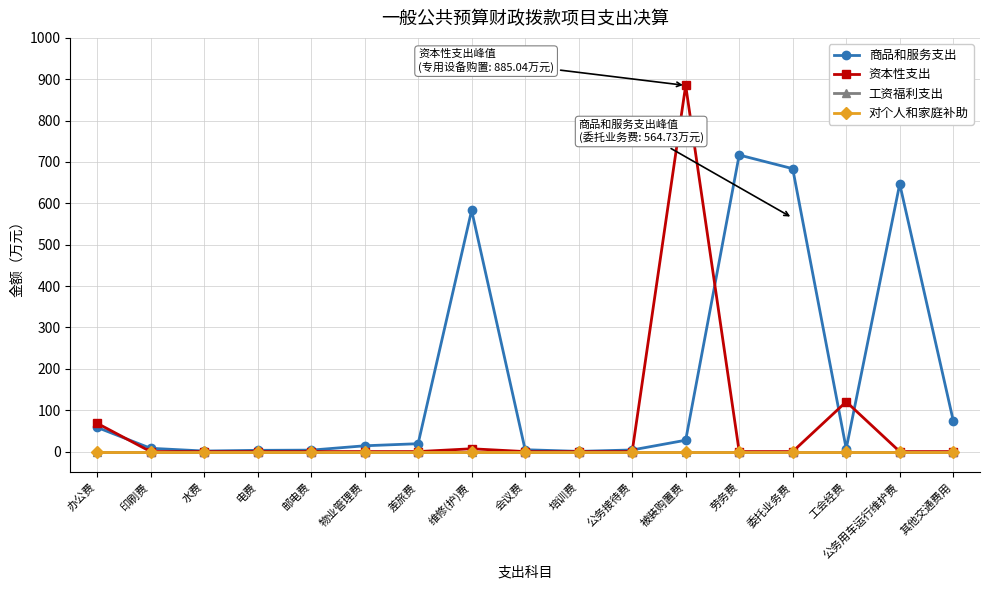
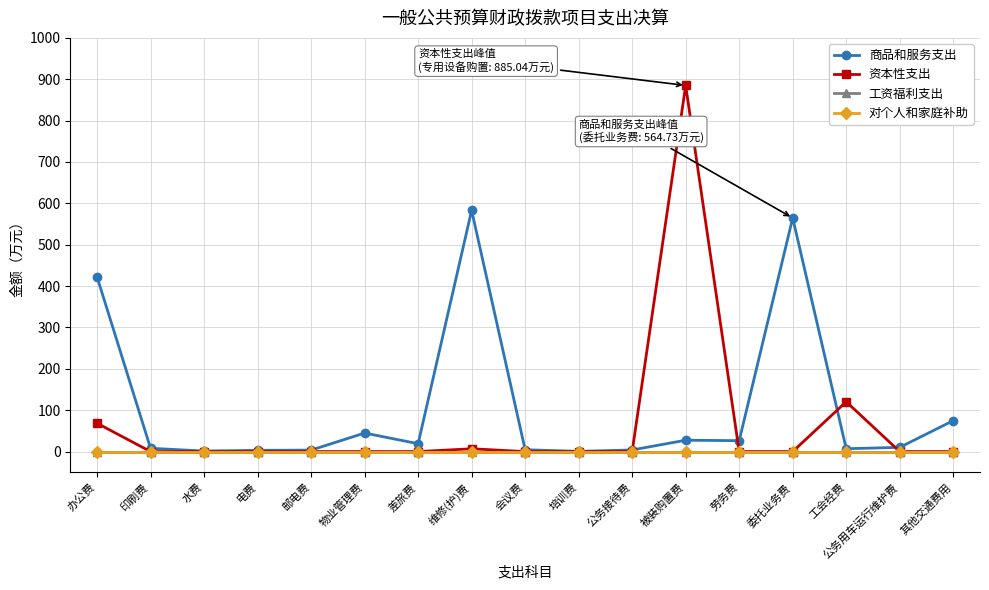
  {
    "商品和服务支出": {
-     "办公费": 60,
+     "办公费": 420,
      "印刷费": 10,
-     "物业管理费": 10,
+     "物业管理费": 40,
      "差旅费": 20,
      "维修(护)费": 580,
      "被装购置费": 30,
-     "劳务费": 720,
-     "委托业务费": 680,
+     "劳务费": 30,
+     "委托业务费": 560,
      "工会经费": 10,
-     "公务用车运行维护费": 650,
+     "公务用车运行维护费": 10,
      "其他交通费用": 70
    },
    "资本性支出": {
      "办公费": 70,
      "维修(护)费": 10,
      "工会经费": 120
    },
    "对个人和家庭补助": {
      "办公费": 0,
      "维修(护)费": 0,
      "被装购置费": 0,
      "工会经费": 0
    }
  }
